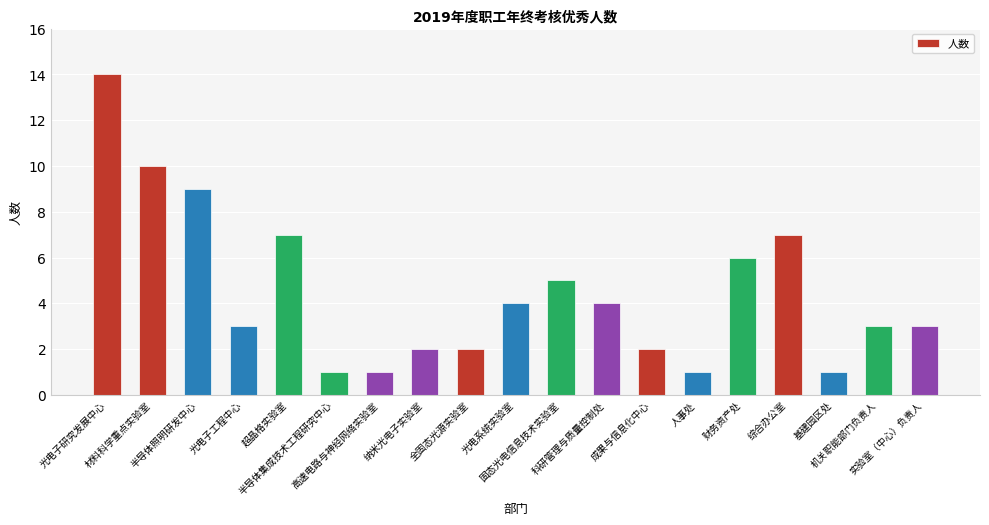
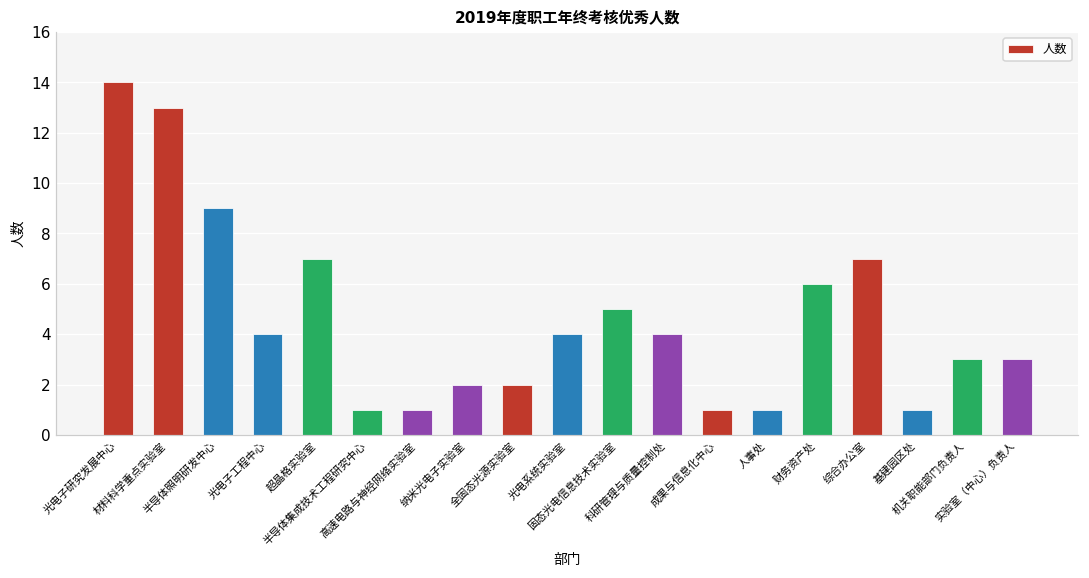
  {
    "光电子研究发展中心": 14,
-   "材料科学重点实验室": 10,
+   "材料科学重点实验室": 13,
    "半导体照明研发中心": 9,
-   "光电子工程中心": 3,
+   "光电子工程中心": 4,
    "超晶格实验室": 7,
    "半导体集成技术工程研究中心": 1,
    "高速电路与神经网络实验室": 1,
    "纳米光电子实验室": 2,
    "全固态光源实验室": 2,
    "光电系统实验室": 4,
    "固态光电信息技术实验室": 5,
    "科研管理与质量控制处": 4,
-   "成果与信息化中心": 2,
+   "成果与信息化中心": 1,
    "人事处": 1,
    "财务资产处": 6,
    "综合办公室": 7,
    "基建园区处": 1,
    "机关职能部门负责人": 3,
    "实验室（中心）负责人": 3
  }
